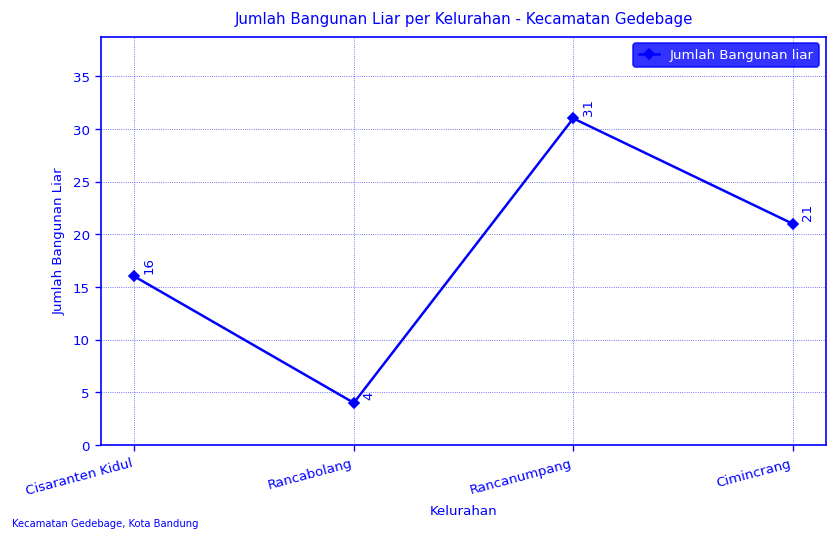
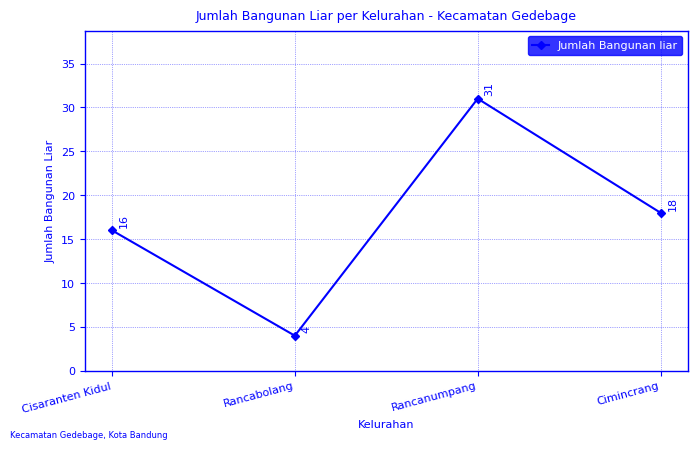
  {
    "Cisaranten Kidul": 16,
    "Rancabolang": 4,
    "Rancanumpang": 31,
-   "Cimincrang": 21
+   "Cimincrang": 18
  }
